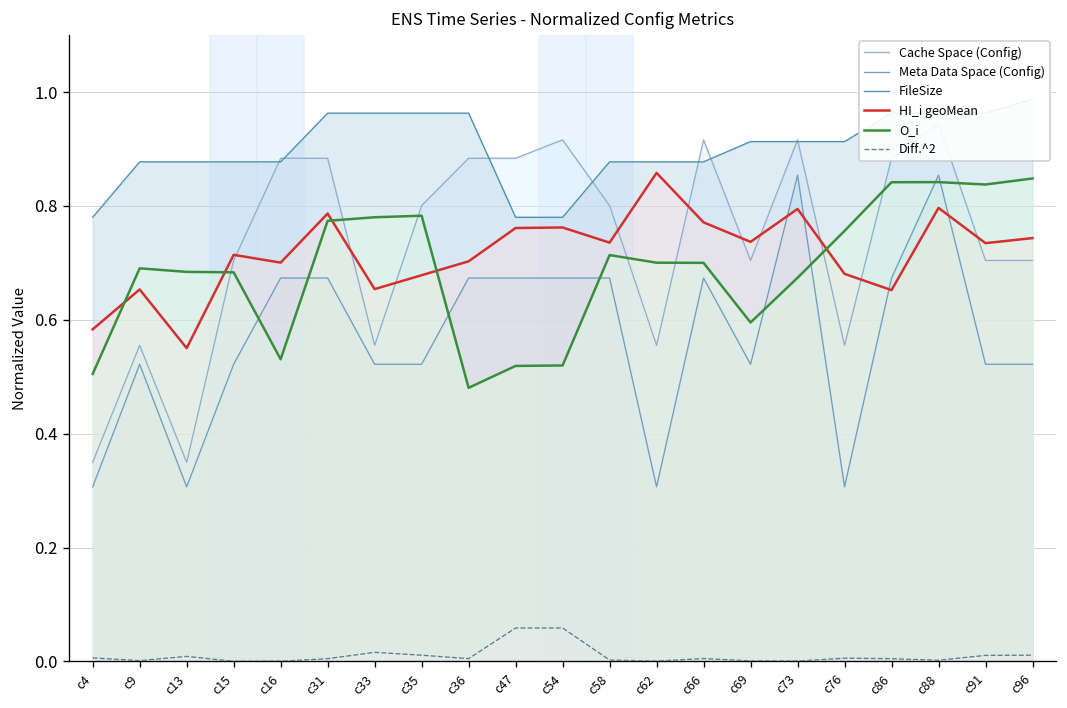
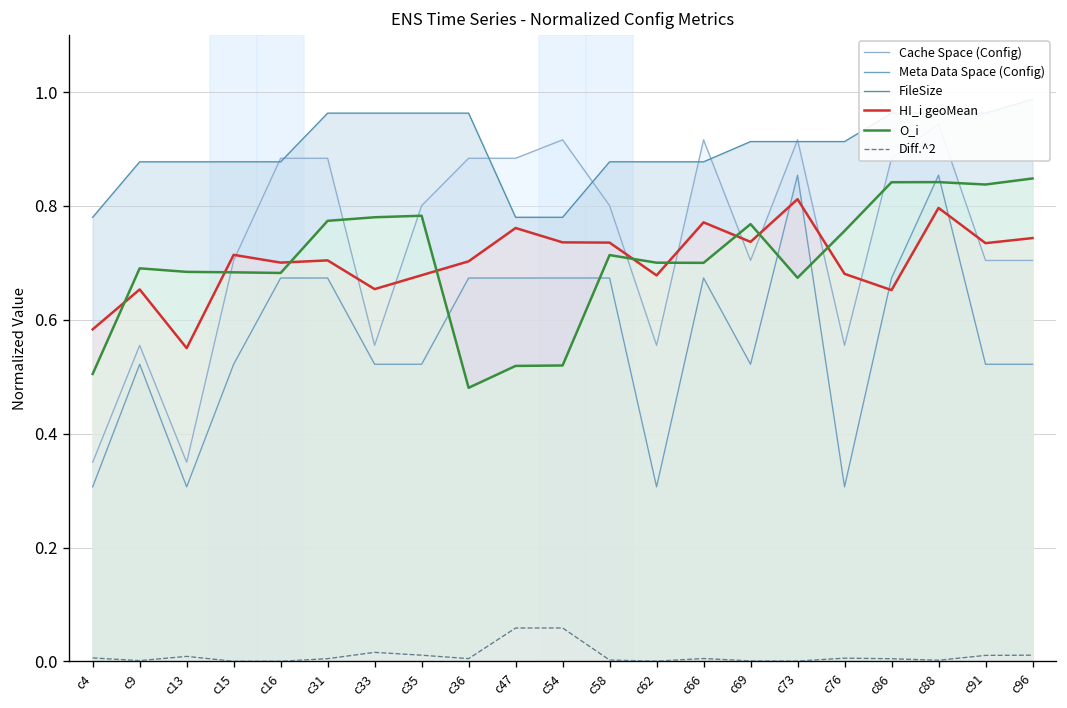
  {
    "HI_i geoMean": {
      "c4": 0.58,
      "c9": 0.65,
      "c13": 0.55,
      "c15": 0.71,
      "c16": 0.70,
-     "c31": 0.79,
+     "c31": 0.70,
      "c33": 0.65,
      "c35": 0.68,
      "c36": 0.70,
      "c47": 0.76,
-     "c54": 0.76,
+     "c54": 0.74,
      "c58": 0.74,
-     "c62": 0.86,
+     "c62": 0.68,
      "c66": 0.77,
      "c69": 0.74,
-     "c73": 0.79,
+     "c73": 0.81,
      "c76": 0.68,
      "c86": 0.65,
      "c88": 0.80,
      "c91": 0.73,
      "c96": 0.74
    },
    "O_i": {
      "c4": 0.50,
      "c9": 0.69,
      "c13": 0.68,
      "c15": 0.68,
-     "c16": 0.53,
+     "c16": 0.68,
      "c31": 0.77,
      "c33": 0.78,
      "c35": 0.78,
      "c36": 0.48,
      "c47": 0.52,
      "c54": 0.52,
      "c58": 0.71,
      "c62": 0.70,
      "c66": 0.70,
-     "c69": 0.60,
+     "c69": 0.77,
      "c73": 0.67,
      "c76": 0.76,
      "c86": 0.84,
      "c88": 0.84,
      "c91": 0.84,
      "c96": 0.85
    }
  }
